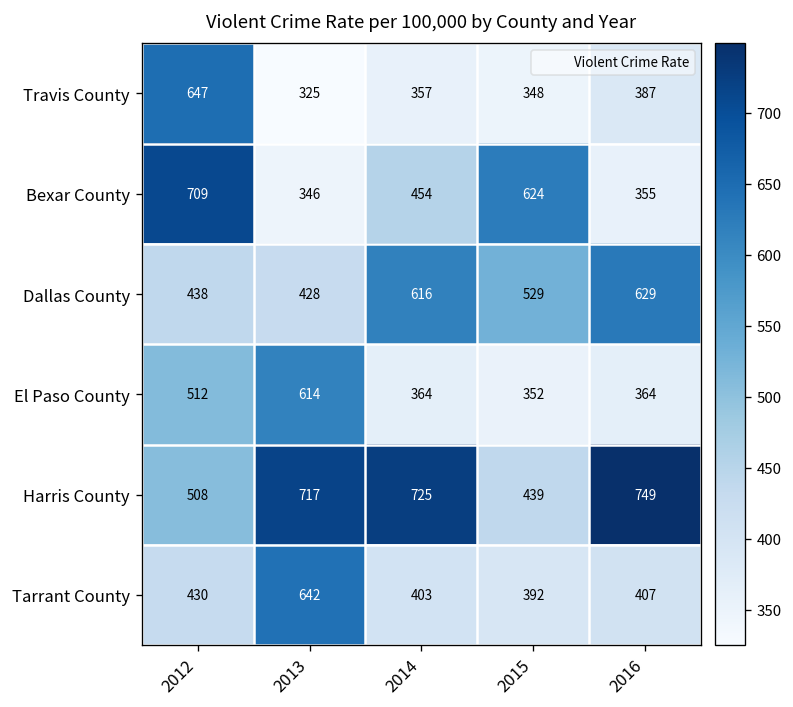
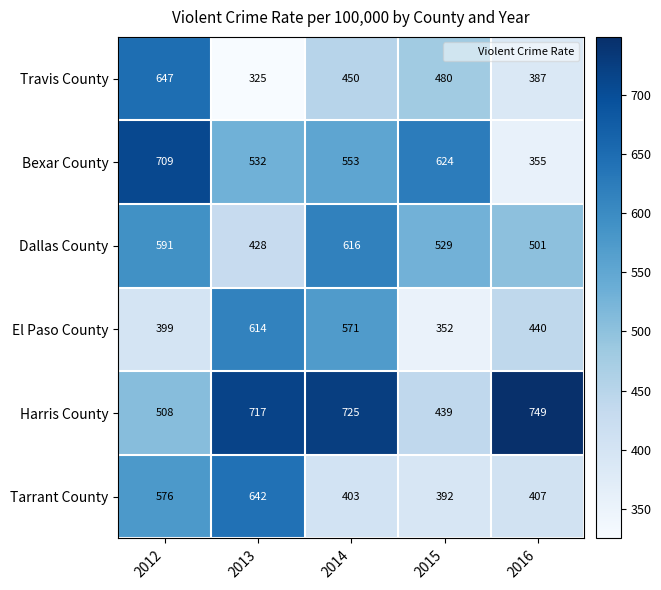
  {
    "Travis County": {
      "2012": 647,
      "2013": 325,
-     "2014": 357,
-     "2015": 348,
+     "2014": 450,
+     "2015": 480,
      "2016": 387
    },
    "Bexar County": {
      "2012": 709,
-     "2013": 346,
-     "2014": 454,
+     "2013": 532,
+     "2014": 553,
      "2015": 624,
      "2016": 355
    },
    "Dallas County": {
-     "2012": 438,
+     "2012": 591,
      "2013": 428,
      "2014": 616,
      "2015": 529,
-     "2016": 629
+     "2016": 501
    },
    "El Paso County": {
-     "2012": 512,
+     "2012": 399,
      "2013": 614,
-     "2014": 364,
+     "2014": 571,
      "2015": 352,
-     "2016": 364
+     "2016": 440
    },
    "Harris County": {
      "2012": 508,
      "2013": 717,
      "2014": 725,
      "2015": 439,
      "2016": 749
    },
    "Tarrant County": {
-     "2012": 430,
+     "2012": 576,
      "2013": 642,
      "2014": 403,
      "2015": 392,
      "2016": 407
    }
  }
